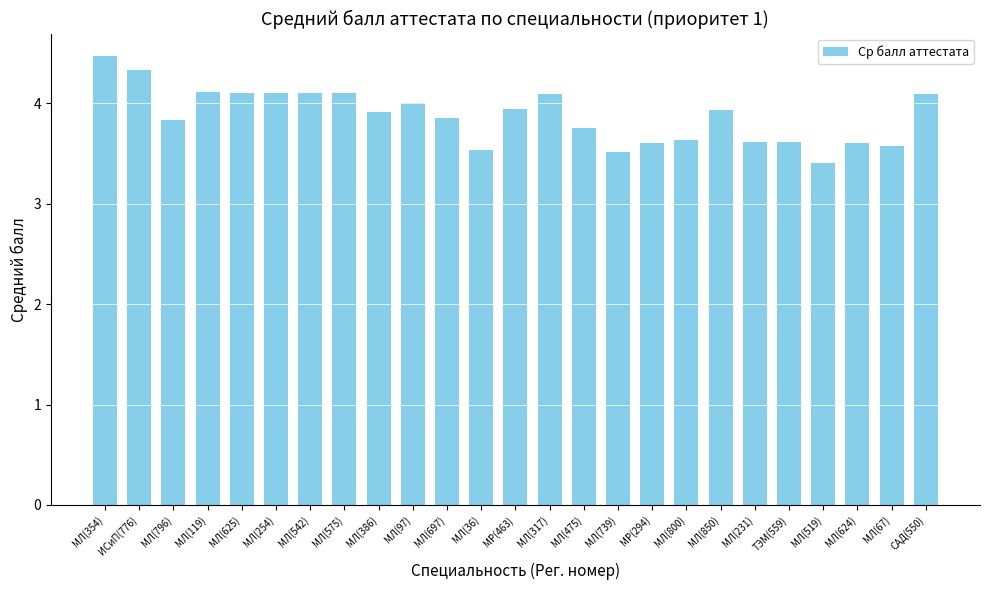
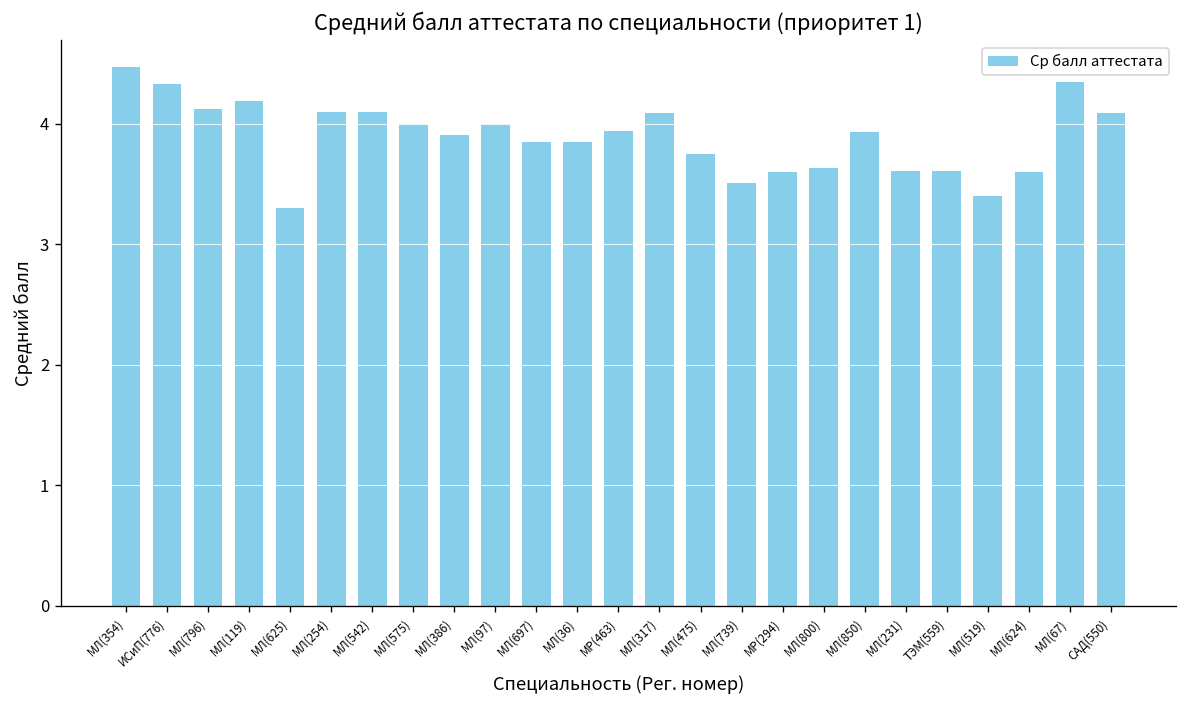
  {
    "МЛ(354)": 4.47,
    "ИСиП(776)": 4.33,
-   "МЛ(796)": 3.83,
-   "МЛ(119)": 4.11,
-   "МЛ(625)": 4.1,
+   "МЛ(796)": 4.12,
+   "МЛ(119)": 4.19,
+   "МЛ(625)": 3.3,
    "МЛ(254)": 4.10,
    "МЛ(542)": 4.10,
-   "МЛ(575)": 4.1,
+   "МЛ(575)": 4.0,
    "МЛ(386)": 3.91,
    "МЛ(97)": 4.00,
    "МЛ(697)": 3.85,
-   "МЛ(36)": 3.53,
+   "МЛ(36)": 3.85,
    "МР(463)": 3.94,
    "МЛ(317)": 4.09,
    "МЛ(475)": 3.75,
    "МЛ(739)": 3.51,
    "МР(294)": 3.60,
    "МЛ(800)": 3.63,
    "МЛ(850)": 3.93,
    "МЛ(231)": 3.61,
    "ТЭМ(559)": 3.61,
    "МЛ(519)": 3.40,
    "МЛ(624)": 3.60,
-   "МЛ(67)": 3.57,
+   "МЛ(67)": 4.35,
    "САД(550)": 4.09
  }
